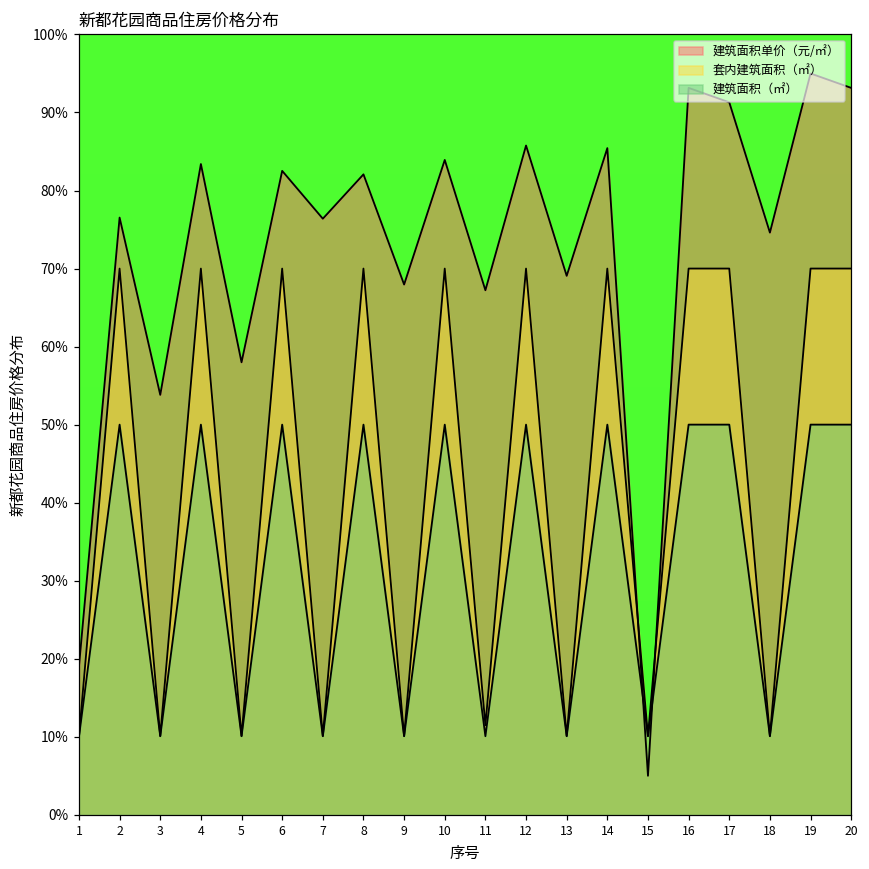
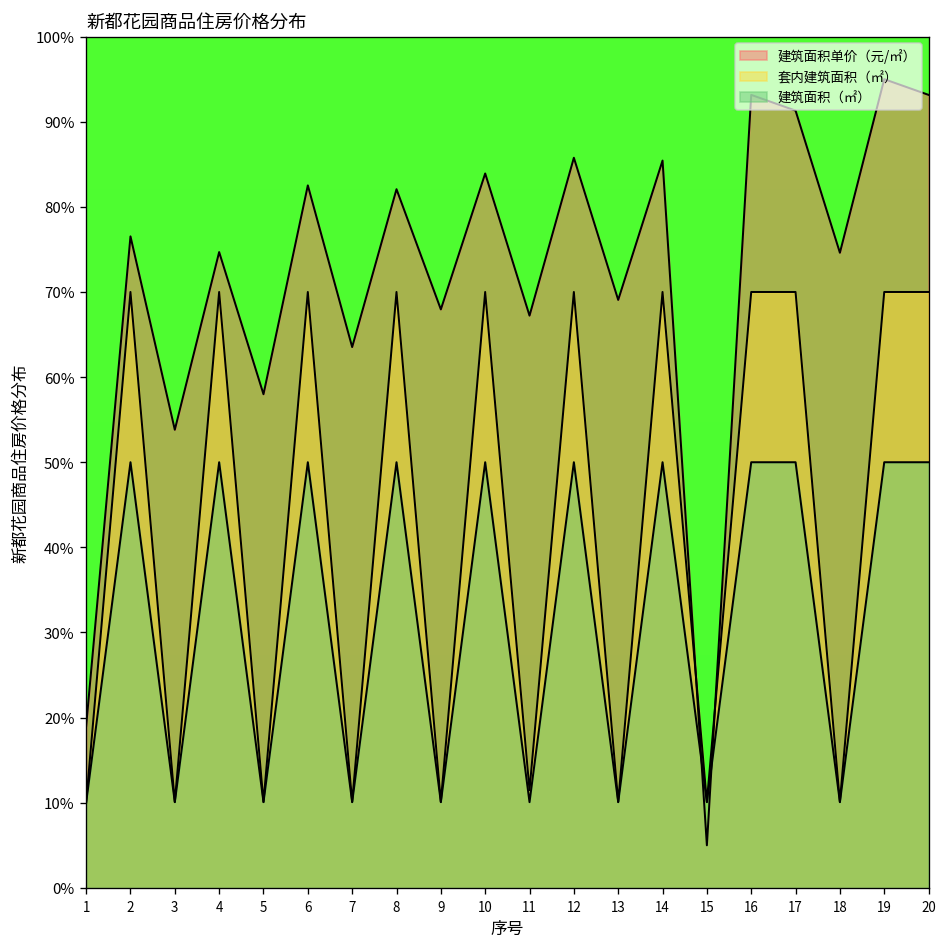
  {
    "建筑面积单价（元/㎡）": {
      "1": "19%",
      "2": "77%",
      "3": "54%",
-     "4": "83%",
+     "4": "75%",
      "5": "58%",
      "6": "83%",
-     "7": "76%",
+     "7": "64%",
      "8": "82%",
      "9": "68%",
      "10": "84%",
      "11": "67%",
      "12": "86%",
      "13": "69%",
      "14": "85%",
      "15": "5%",
      "17": "91%",
      "18": "75%",
      "20": "93%"
    },
    "套内建筑面积（㎡）": {
      "2": "70%",
      "4": "70%",
      "6": "70%",
      "8": "70%",
      "10": "70%",
      "11": "11%",
      "12": "70%",
      "14": "70%",
      "16": "70%",
      "17": "70%",
      "19": "70%",
      "20": "70%"
    },
    "建筑面积（㎡）": {
      "2": "50%",
      "4": "50%",
      "6": "50%",
      "8": "50%",
      "10": "50%",
      "11": "10%",
      "12": "50%",
      "14": "50%",
      "16": "50%",
      "17": "50%",
      "19": "50%",
      "20": "50%"
    }
  }
